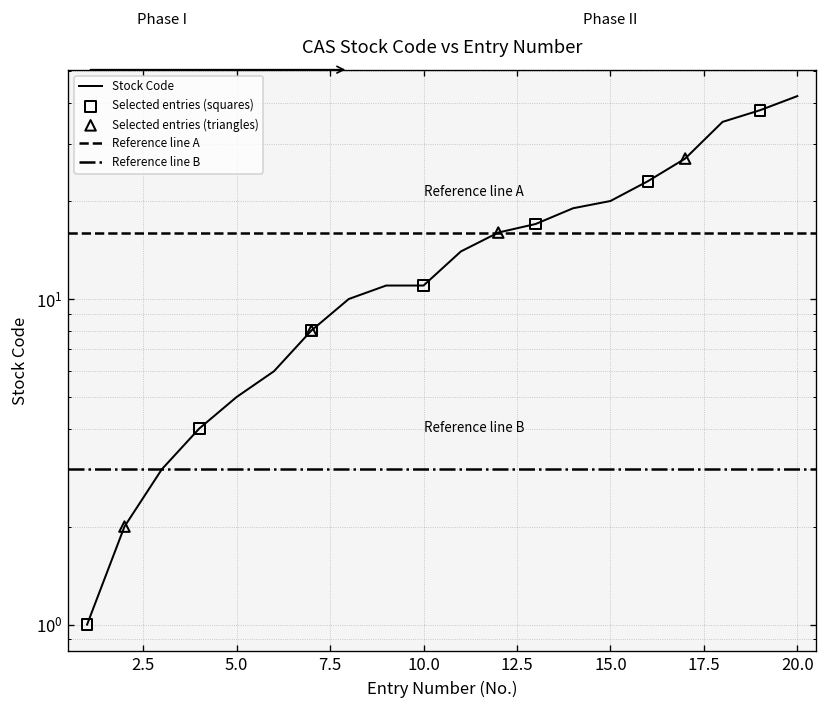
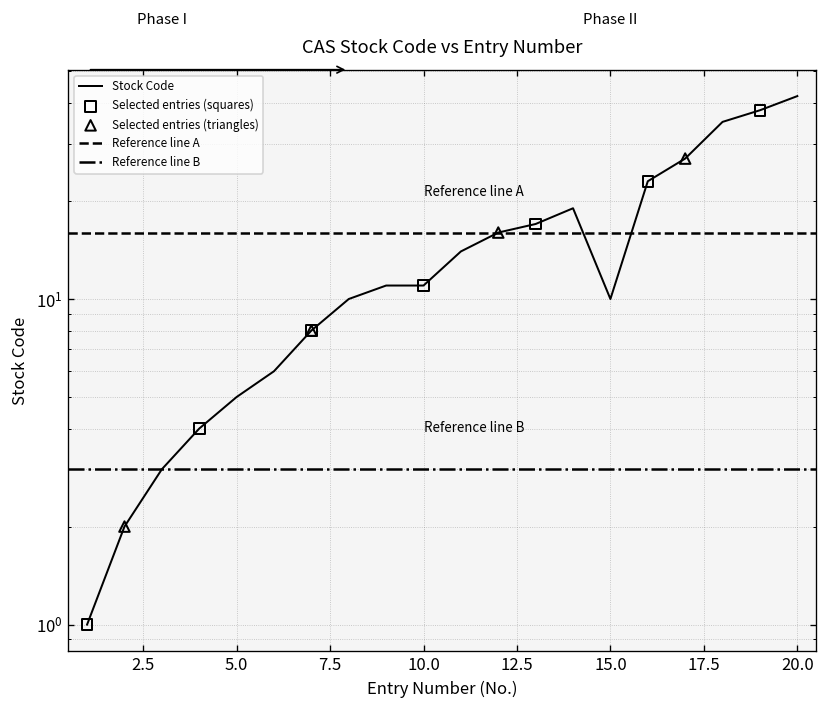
  {
    "Stock Code": {
      "5.0": 5,
-     "15.0": 20,
+     "15.0": 10,
      "20.0": 42
    }
  }
